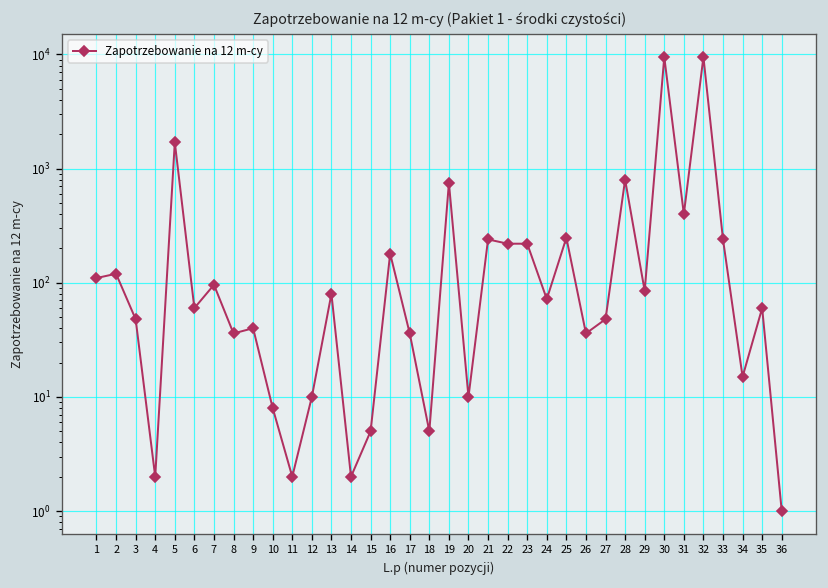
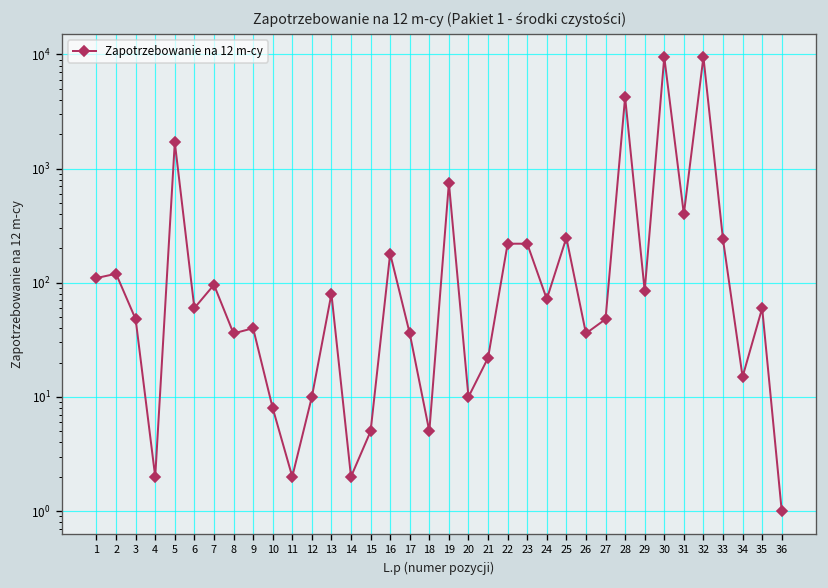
  {
    "1": 110,
    "2": 120,
    "3": 50,
    "4": 2,
    "5": 1700,
    "6": 60,
    "7": 100,
    "8": 36,
    "9": 40,
    "10": 8,
    "11": 2,
    "12": 10,
    "13": 80,
    "14": 2,
    "15": 5,
    "16": 180,
    "17": 36,
    "18": 5,
    "19": 800,
    "20": 10,
-   "21": 240,
+   "21": 22,
    "22": 220,
    "23": 220,
    "24": 70,
    "25": 250,
    "26": 36,
    "27": 50,
-   "28": 800,
+   "28": 4000,
    "29": 90,
    "30": 10000,
    "31": 400,
    "32": 10000,
    "33": 240,
    "34": 15,
    "35": 60,
    "36": 1
  }
